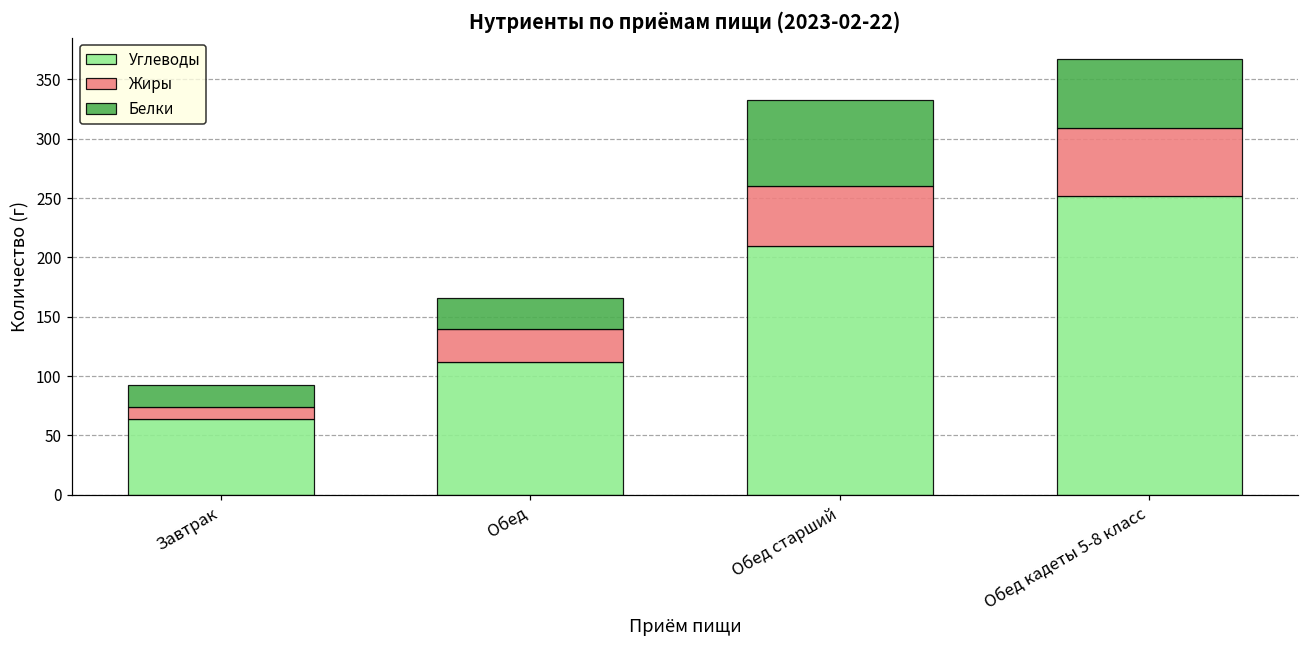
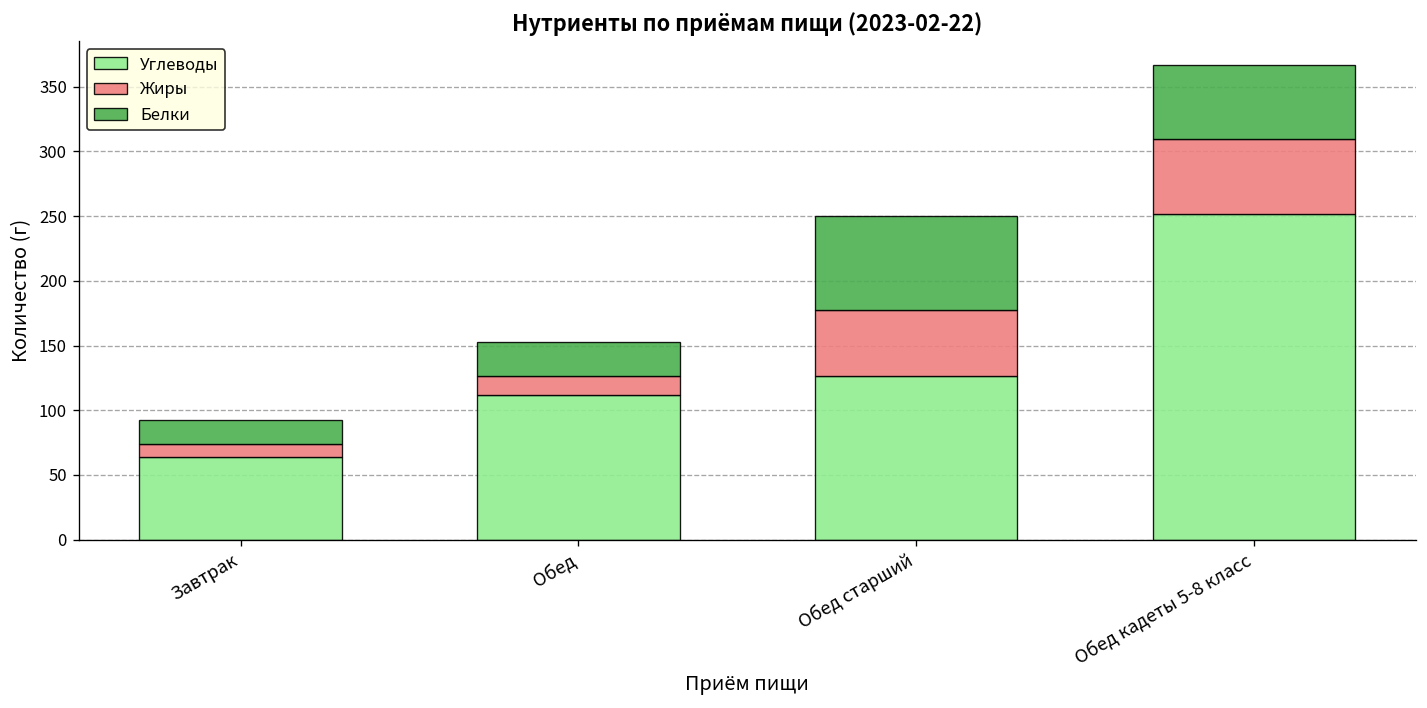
  {
    "Углеводы": {
      "Завтрак": 64,
      "Обед": 112,
-     "Обед старший": 209,
+     "Обед старший": 127,
      "Обед кадеты 5-8 класс": 251
    },
    "Жиры": {
      "Завтрак": 10,
-     "Обед": 28,
+     "Обед": 15,
      "Обед старший": 50,
      "Обед кадеты 5-8 класс": 58
    },
    "Белки": {
      "Завтрак": 19,
      "Обед": 26,
      "Обед старший": 73,
      "Обед кадеты 5-8 класс": 58
    }
  }
